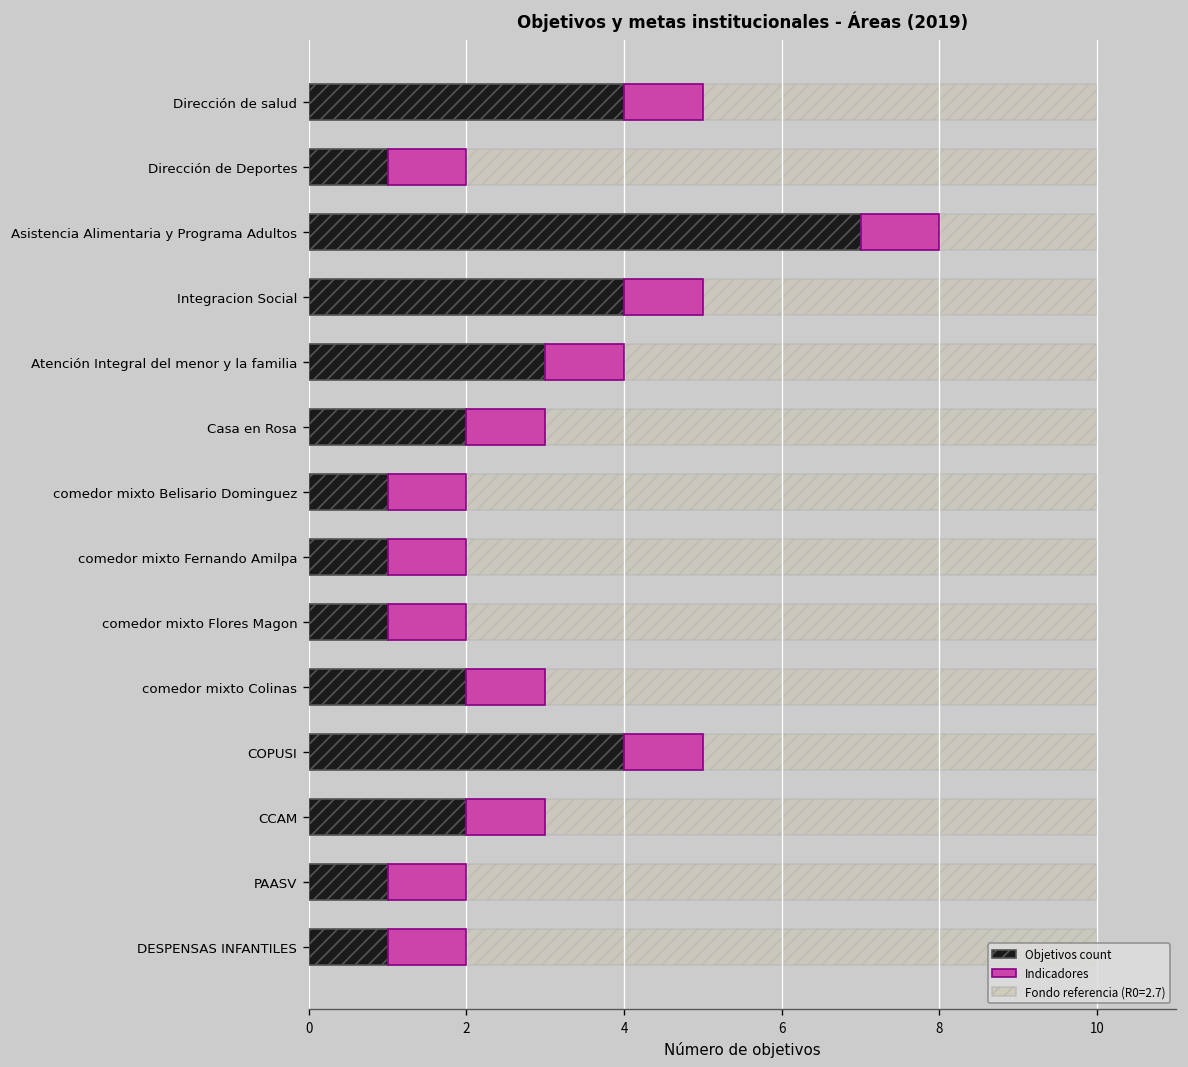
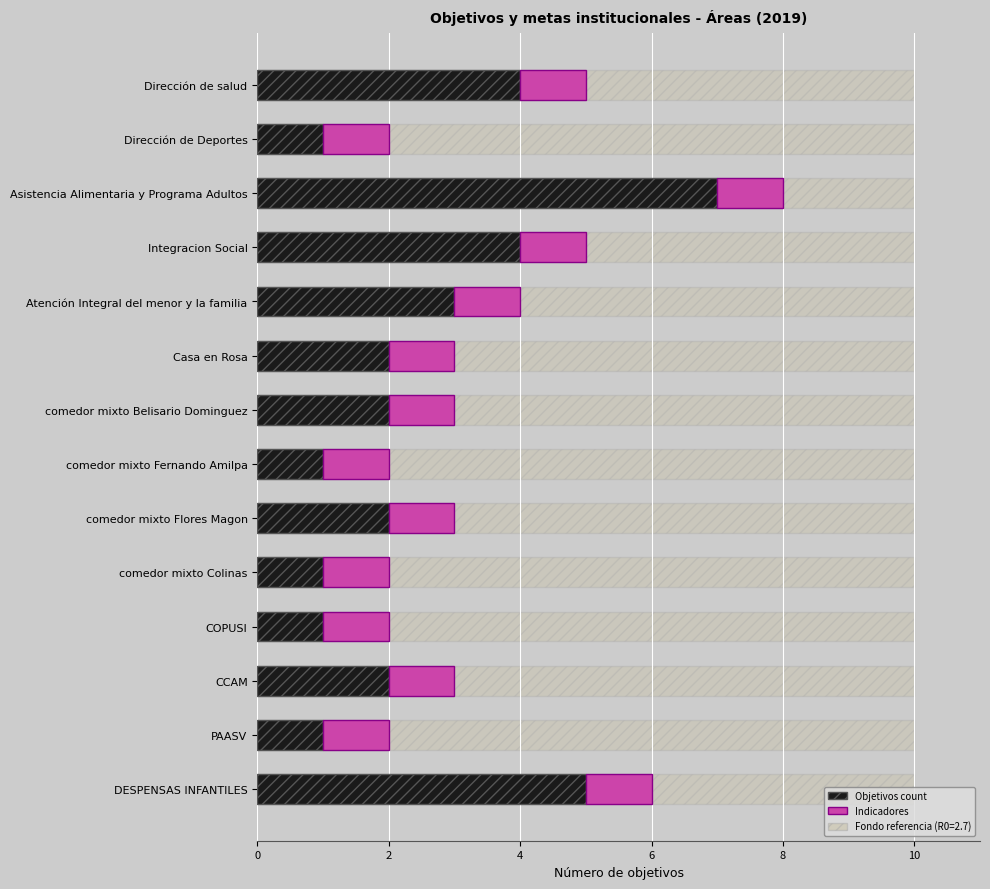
  {
    "Objetivos count": {
-     "comedor mixto Belisario Dominguez": 1,
-     "comedor mixto Flores Magon": 1,
-     "comedor mixto Colinas": 2,
-     "COPUSI": 4,
-     "DESPENSAS INFANTILES": 1
+     "comedor mixto Belisario Dominguez": 2,
+     "comedor mixto Flores Magon": 2,
+     "comedor mixto Colinas": 1,
+     "COPUSI": 1,
+     "DESPENSAS INFANTILES": 5
    }
  }
